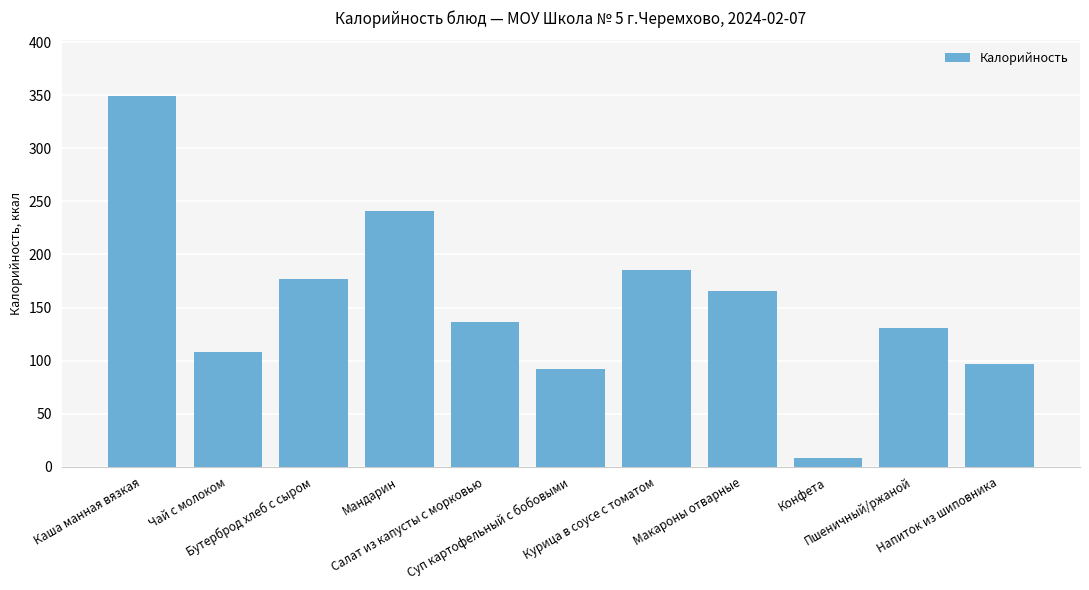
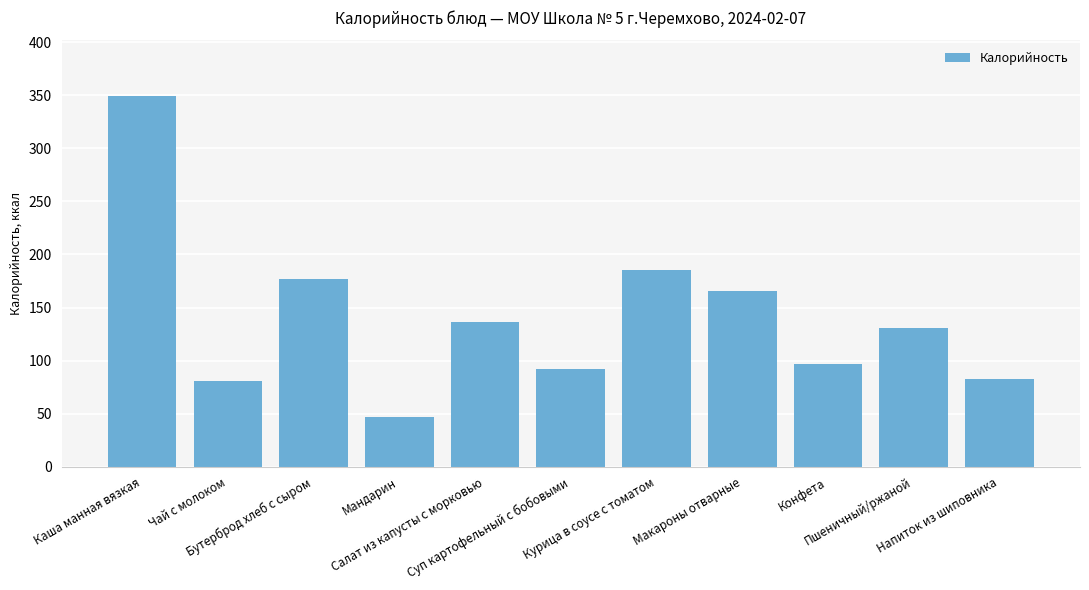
  {
    "Каша манная вязкая": 349,
-   "Чай с молоком": 108,
+   "Чай с молоком": 81,
    "Бутерброд хлеб с сыром": 177,
-   "Мандарин": 241,
+   "Мандарин": 47,
    "Салат из капусты с морковью": 136,
    "Суп картофельный с бобовыми": 92,
    "Курица в соусе с томатом": 185,
    "Макароны отварные": 166,
-   "Конфета": 9,
+   "Конфета": 96,
    "Пшеничный/ржаной": 130,
-   "Напиток из шиповника": 97
+   "Напиток из шиповника": 82
  }
